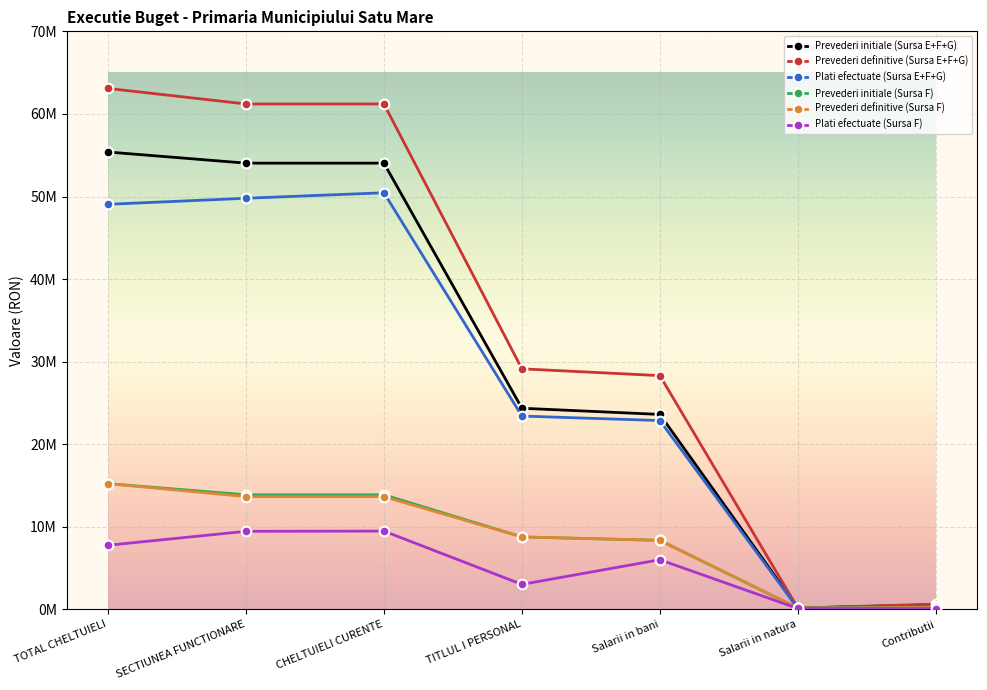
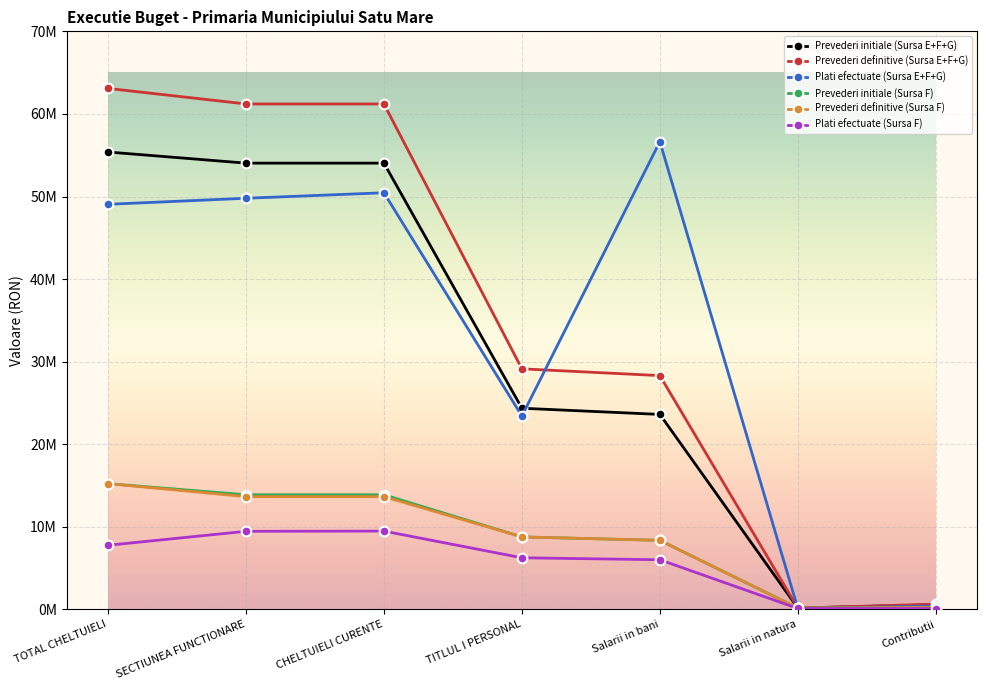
  {
    "Prevederi initiale (Sursa E+F+G)": {
      "TOTAL CHELTUIELI": 55000000,
      "SECTIUNEA FUNCTIONARE": 54000000,
      "CHELTUIELI CURENTE": 54000000,
      "TITLUL I PERSONAL": 24000000,
      "Salarii in bani": 24000000
    },
    "Prevederi definitive (Sursa E+F+G)": {
      "TOTAL CHELTUIELI": 63000000,
      "SECTIUNEA FUNCTIONARE": 61000000,
      "CHELTUIELI CURENTE": 61000000,
      "TITLUL I PERSONAL": 29000000,
      "Salarii in bani": 28000000
    },
    "Plati efectuate (Sursa E+F+G)": {
      "TOTAL CHELTUIELI": 49000000,
      "SECTIUNEA FUNCTIONARE": 50000000,
      "CHELTUIELI CURENTE": 50000000,
      "TITLUL I PERSONAL": 23000000,
-     "Salarii in bani": 23000000
+     "Salarii in bani": 57000000
    },
    "Plati efectuate (Sursa F)": {
      "TOTAL CHELTUIELI": 8000000,
      "SECTIUNEA FUNCTIONARE": 9000000,
      "CHELTUIELI CURENTE": 9000000,
-     "TITLUL I PERSONAL": 3000000,
+     "TITLUL I PERSONAL": 6000000,
      "Salarii in bani": 6000000
    }
  }
